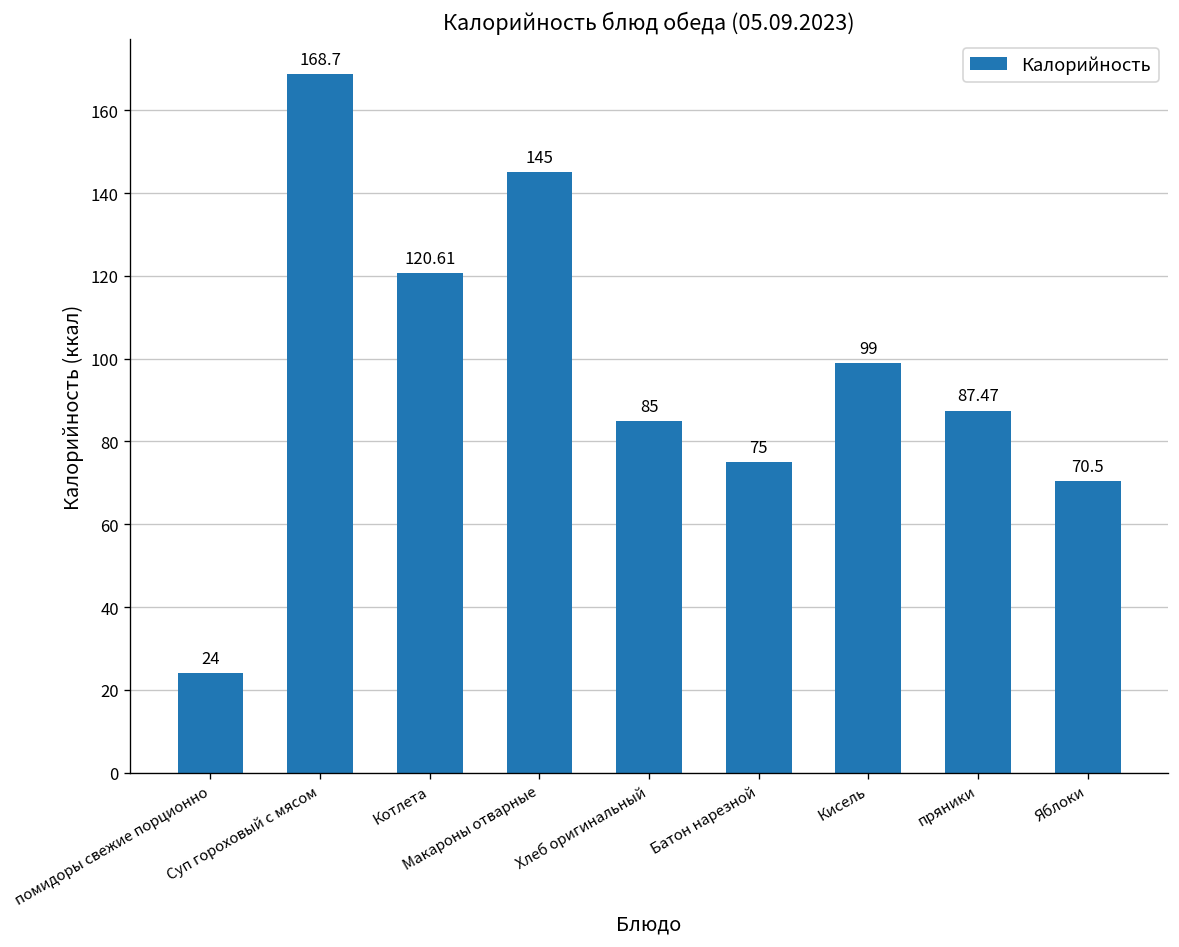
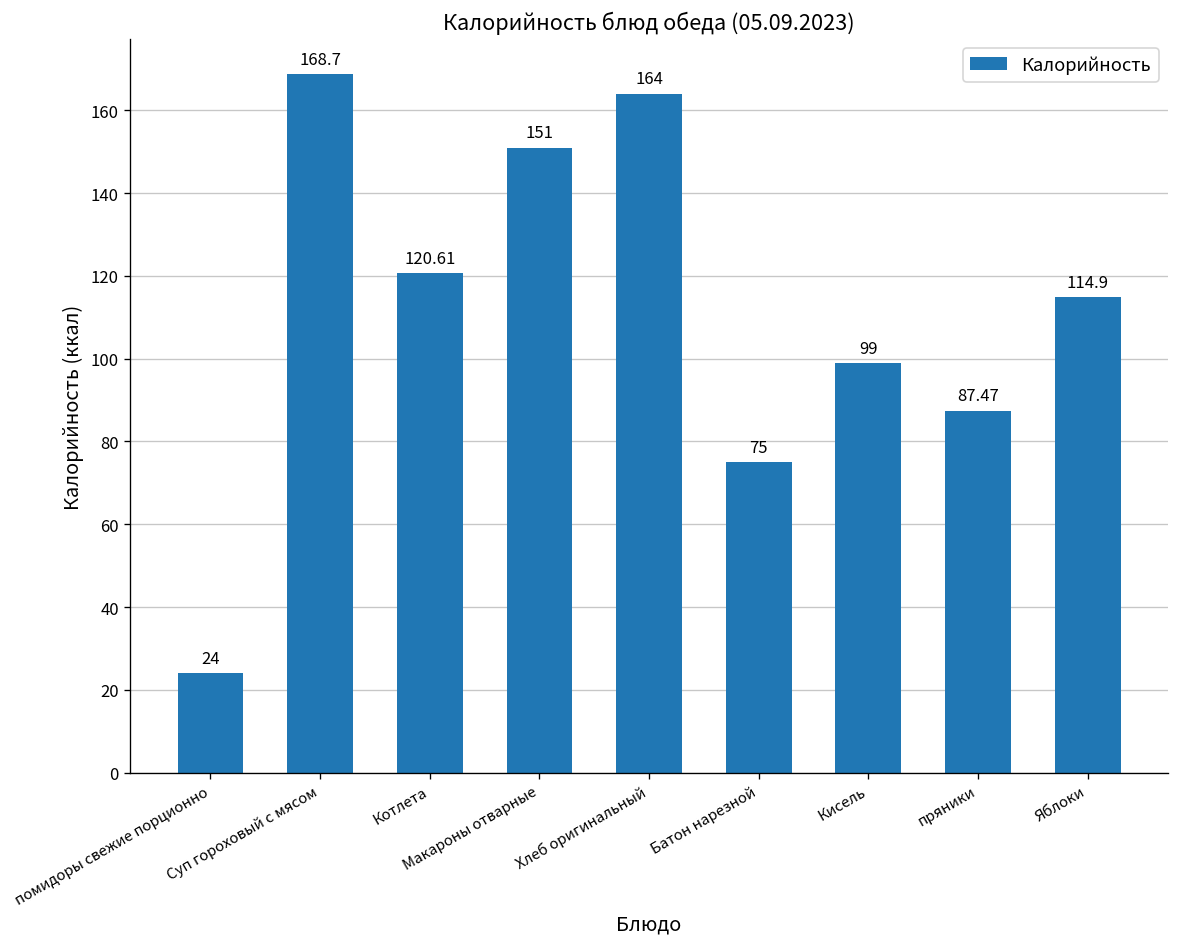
  {
    "помидоры свежие порционно": 24,
    "Суп гороховый с мясом": 168.7,
    "Котлета": 120.61,
-   "Макароны отварные": 145,
-   "Хлеб оригинальный": 85,
+   "Макароны отварные": 151,
+   "Хлеб оригинальный": 164,
    "Батон нарезной": 75,
    "Кисель": 99,
    "пряники": 87.47,
-   "Яблоки": 70.5
+   "Яблоки": 114.9
  }
